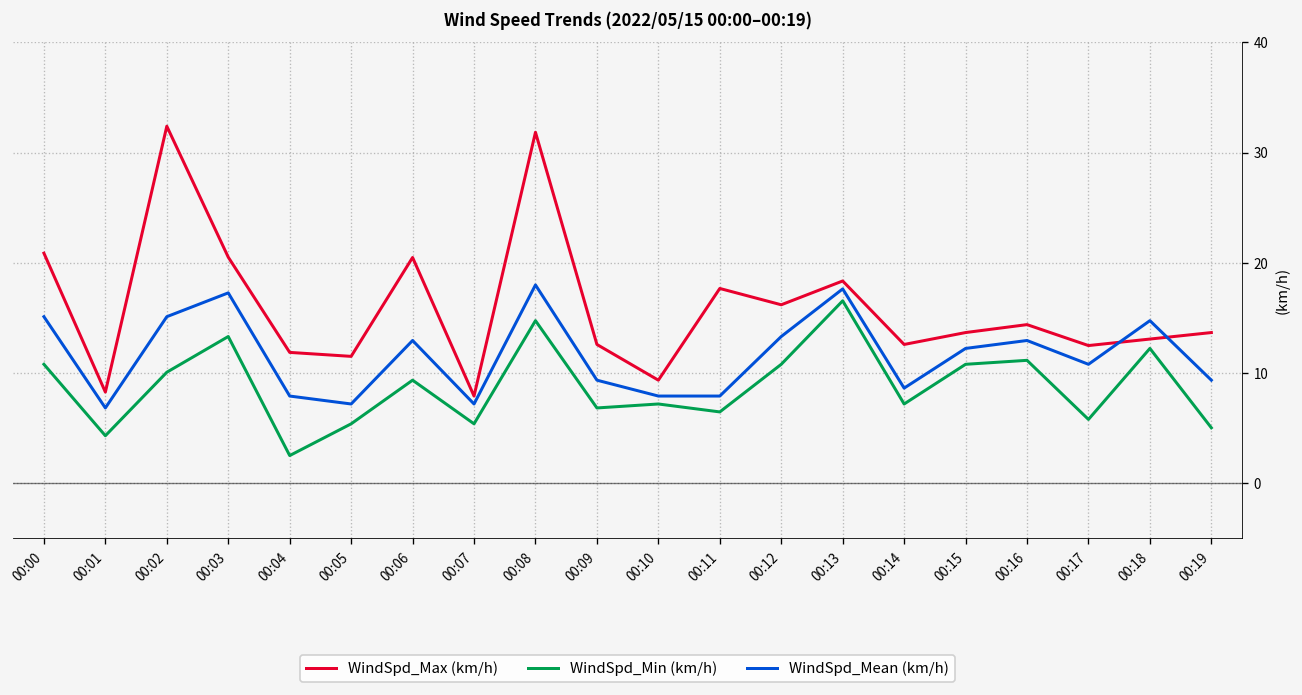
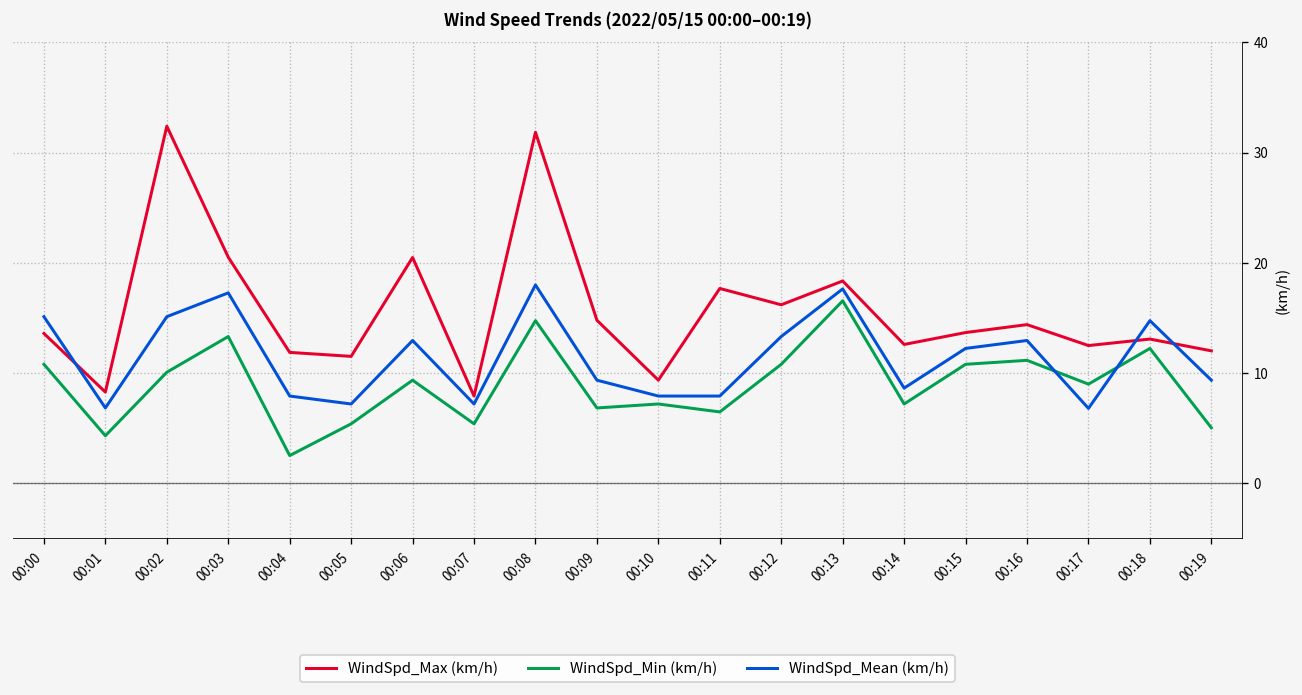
  {
    "WindSpd_Max (km/h)": {
-     "00:00": 21,
+     "00:00": 14,
      "00:01": 8,
      "00:02": 32,
      "00:03": 21,
      "00:04": 12,
      "00:05": 12,
      "00:06": 20,
      "00:07": 8,
      "00:08": 32,
-     "00:09": 13,
+     "00:09": 15,
      "00:10": 9,
      "00:11": 18,
      "00:12": 16,
      "00:13": 18,
      "00:14": 13,
      "00:15": 14,
      "00:16": 14,
      "00:17": 13,
      "00:18": 13,
-     "00:19": 14
+     "00:19": 12
    },
    "WindSpd_Min (km/h)": {
      "00:00": 11,
      "00:01": 4,
      "00:02": 10,
      "00:03": 13,
      "00:04": 3,
      "00:05": 5,
      "00:06": 9,
      "00:07": 5,
      "00:08": 15,
      "00:09": 7,
      "00:10": 7,
      "00:11": 6,
      "00:12": 11,
      "00:13": 17,
      "00:14": 7,
      "00:15": 11,
      "00:16": 11,
-     "00:17": 6,
+     "00:17": 9,
      "00:18": 12,
      "00:19": 5
    },
    "WindSpd_Mean (km/h)": {
      "00:00": 15,
      "00:01": 7,
      "00:02": 15,
      "00:03": 17,
      "00:04": 8,
      "00:05": 7,
      "00:06": 13,
      "00:07": 7,
      "00:08": 18,
      "00:09": 9,
      "00:10": 8,
      "00:11": 8,
      "00:12": 13,
      "00:13": 18,
      "00:14": 9,
      "00:15": 12,
      "00:16": 13,
-     "00:17": 11,
+     "00:17": 7,
      "00:18": 15,
      "00:19": 9
    }
  }
